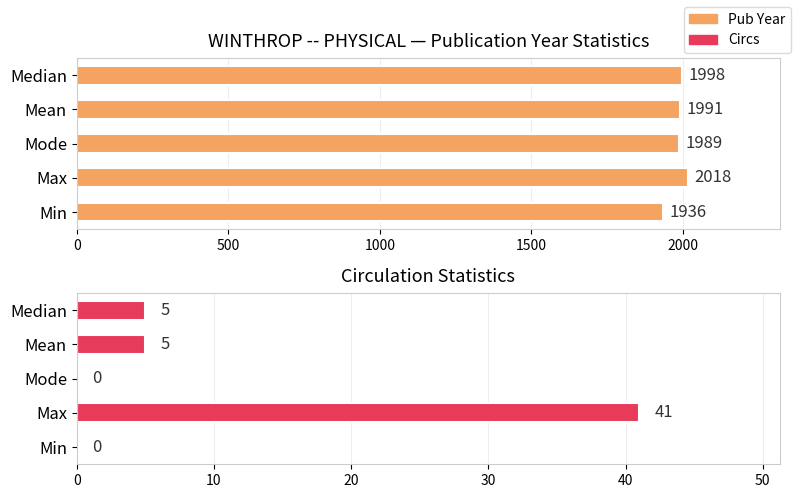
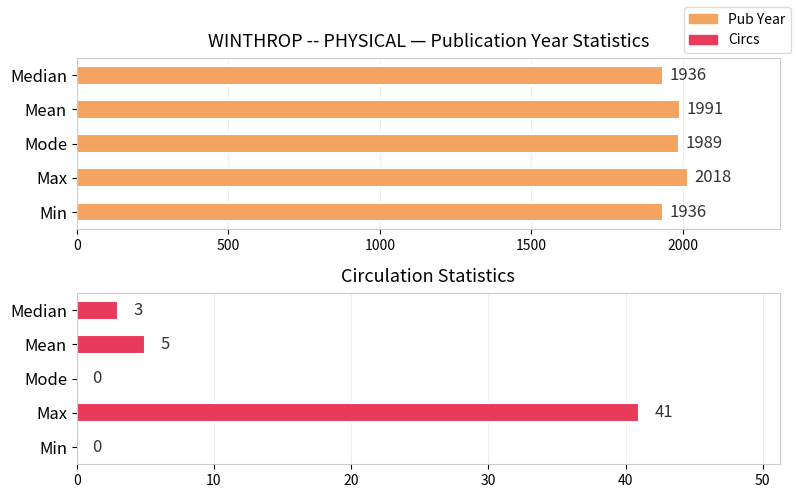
  {
    "WINTHROP -- PHYSICAL — Publication Year Statistics": {
-     "Median": 1998,
+     "Median": 1936,
      "Mean": 1991,
      "Mode": 1989,
      "Max": 2018,
      "Min": 1936
    },
    "Circulation Statistics": {
-     "Median": 5,
+     "Median": 3,
      "Mean": 5,
      "Mode": 0,
      "Max": 41,
      "Min": 0
    }
  }
